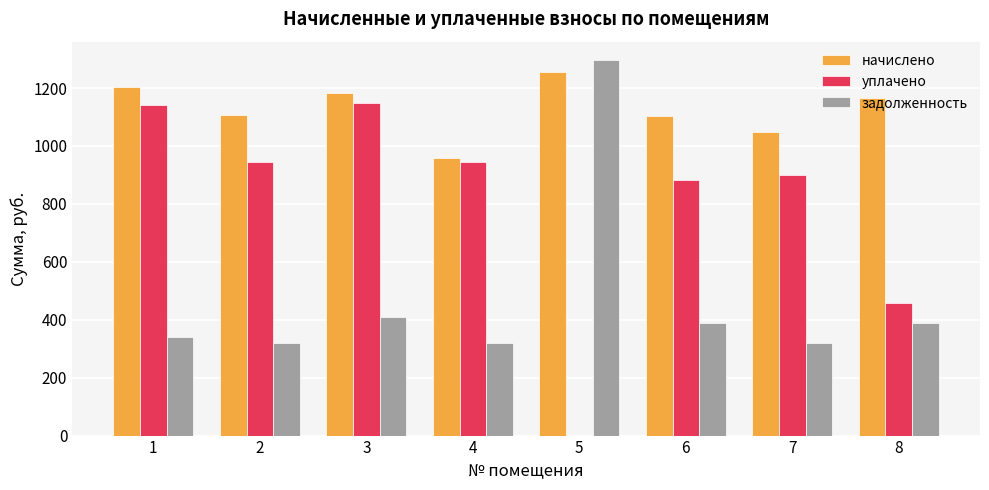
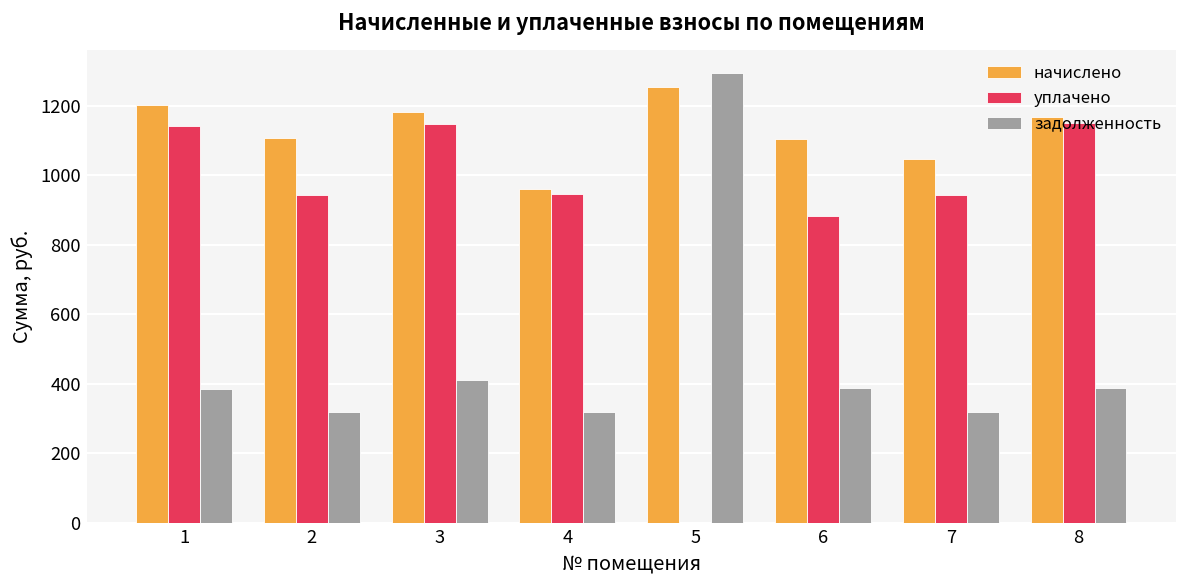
  {
    "начислено": {
      "1": 1200,
      "2": 1110,
      "3": 1180,
      "4": 960,
      "5": 1260,
      "6": 1100,
      "7": 1050,
      "8": 1170
    },
    "уплачено": {
      "1": 1140,
      "2": 940,
      "3": 1150,
      "4": 950,
      "5": 0,
      "6": 880,
-     "7": 900,
-     "8": 460
+     "7": 940,
+     "8": 1150
    },
    "задолженность": {
-     "1": 340,
+     "1": 390,
      "2": 320,
      "3": 410,
      "4": 320,
      "5": 1300,
      "6": 390,
      "7": 320,
      "8": 390
    }
  }
